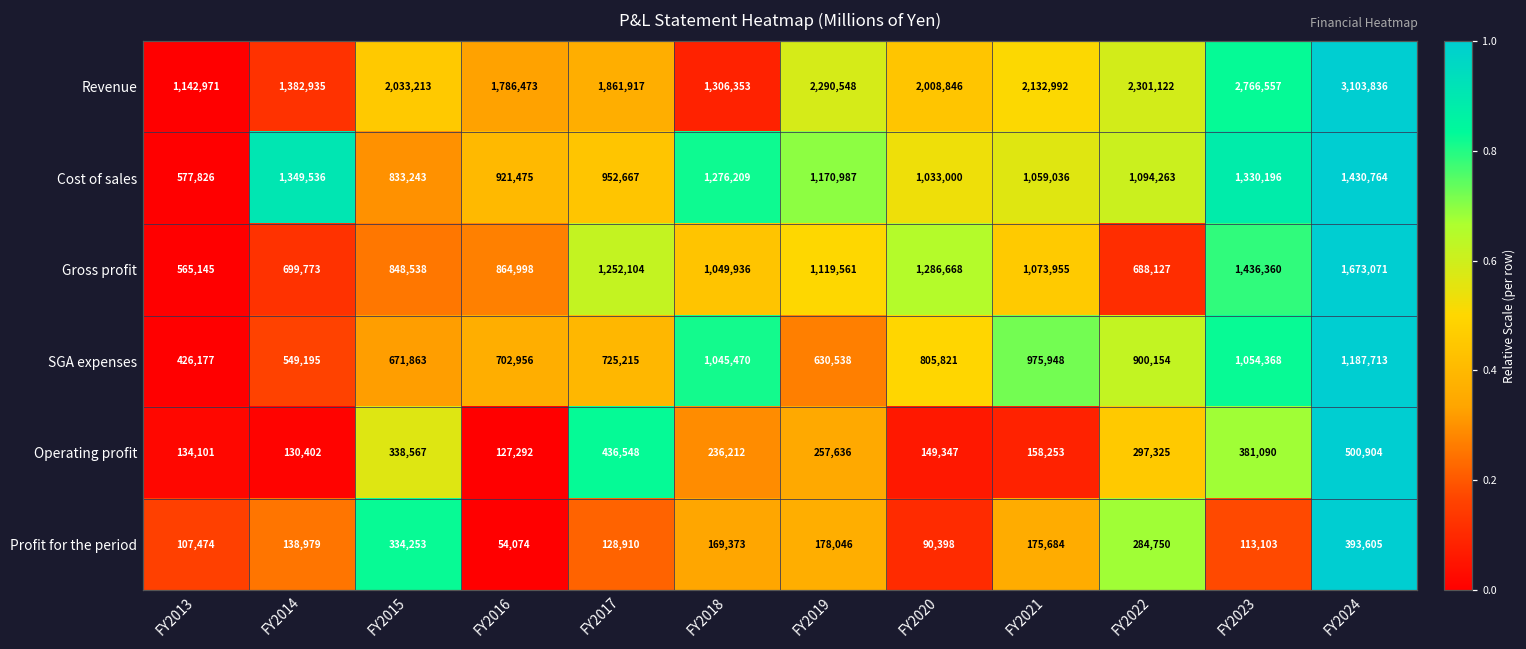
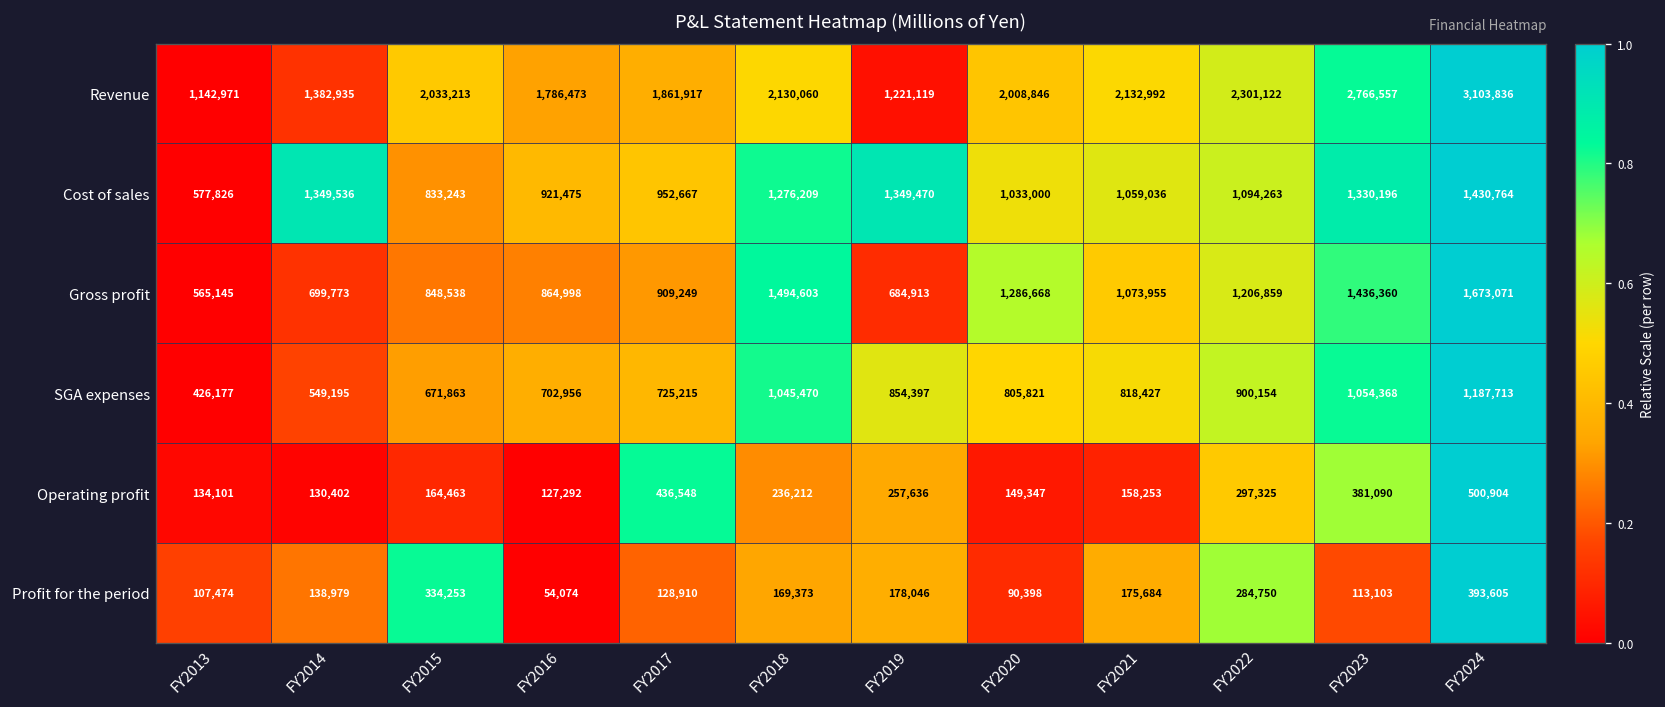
  {
    "Revenue": {
      "FY2013": "1,142,971",
      "FY2014": "1,382,935",
      "FY2015": "2,033,213",
      "FY2016": "1,786,473",
      "FY2017": "1,861,917",
-     "FY2018": "1,306,353",
-     "FY2019": "2,290,548",
+     "FY2018": "2,130,060",
+     "FY2019": "1,221,119",
      "FY2020": "2,008,846",
      "FY2021": "2,132,992",
      "FY2022": "2,301,122",
      "FY2023": "2,766,557",
      "FY2024": "3,103,836"
    },
    "Cost of sales": {
      "FY2013": "577,826",
      "FY2014": "1,349,536",
      "FY2015": "833,243",
      "FY2016": "921,475",
      "FY2017": "952,667",
      "FY2018": "1,276,209",
-     "FY2019": "1,170,987",
+     "FY2019": "1,349,470",
      "FY2020": "1,033,000",
      "FY2021": "1,059,036",
      "FY2022": "1,094,263",
      "FY2023": "1,330,196",
      "FY2024": "1,430,764"
    },
    "Gross profit": {
      "FY2013": "565,145",
      "FY2014": "699,773",
      "FY2015": "848,538",
      "FY2016": "864,998",
-     "FY2017": "1,252,104",
-     "FY2018": "1,049,936",
-     "FY2019": "1,119,561",
+     "FY2017": "909,249",
+     "FY2018": "1,494,603",
+     "FY2019": "684,913",
      "FY2020": "1,286,668",
      "FY2021": "1,073,955",
-     "FY2022": "688,127",
+     "FY2022": "1,206,859",
      "FY2023": "1,436,360",
      "FY2024": "1,673,071"
    },
    "SGA expenses": {
      "FY2013": "426,177",
      "FY2014": "549,195",
      "FY2015": "671,863",
      "FY2016": "702,956",
      "FY2017": "725,215",
      "FY2018": "1,045,470",
-     "FY2019": "630,538",
+     "FY2019": "854,397",
      "FY2020": "805,821",
-     "FY2021": "975,948",
+     "FY2021": "818,427",
      "FY2022": "900,154",
      "FY2023": "1,054,368",
      "FY2024": "1,187,713"
    },
    "Operating profit": {
      "FY2013": "134,101",
      "FY2014": "130,402",
-     "FY2015": "338,567",
+     "FY2015": "164,463",
      "FY2016": "127,292",
      "FY2017": "436,548",
      "FY2018": "236,212",
      "FY2019": "257,636",
      "FY2020": "149,347",
      "FY2021": "158,253",
      "FY2022": "297,325",
      "FY2023": "381,090",
      "FY2024": "500,904"
    },
    "Profit for the period": {
      "FY2013": "107,474",
      "FY2014": "138,979",
      "FY2015": "334,253",
      "FY2016": "54,074",
      "FY2017": "128,910",
      "FY2018": "169,373",
      "FY2019": "178,046",
      "FY2020": "90,398",
      "FY2021": "175,684",
      "FY2022": "284,750",
      "FY2023": "113,103",
      "FY2024": "393,605"
    }
  }
